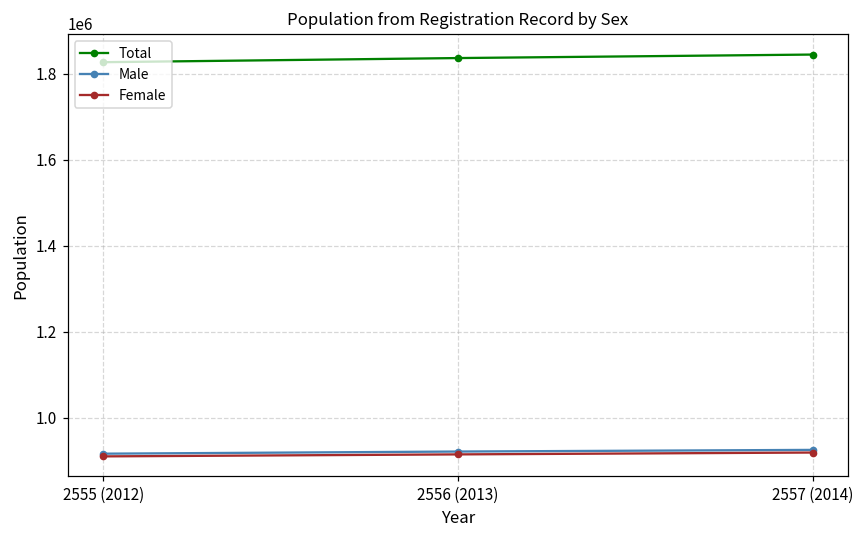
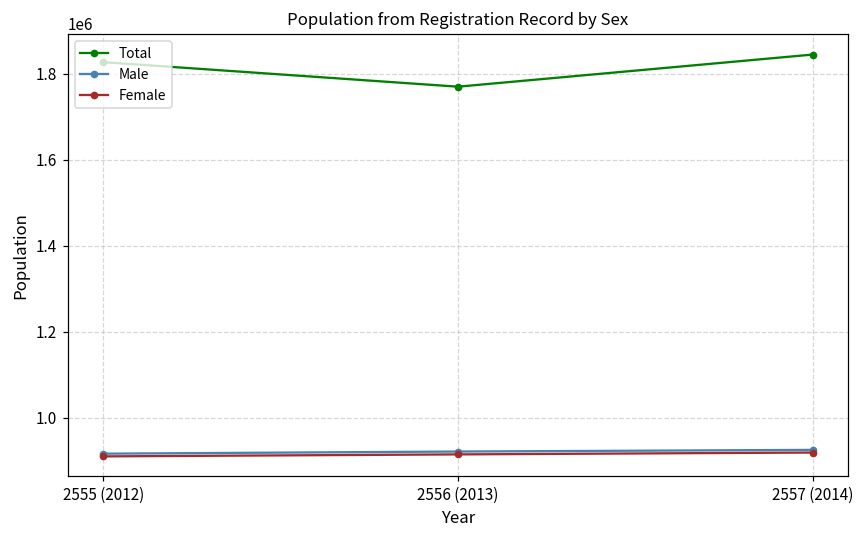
  {
    "Total": {
-     "2556 (2013)": 1840000,
+     "2556 (2013)": 1770000,
      "2557 (2014)": 1840000
    },
    "Male": {
      "2556 (2013)": 920000
    },
    "Female": {
      "2556 (2013)": 910000
    }
  }
